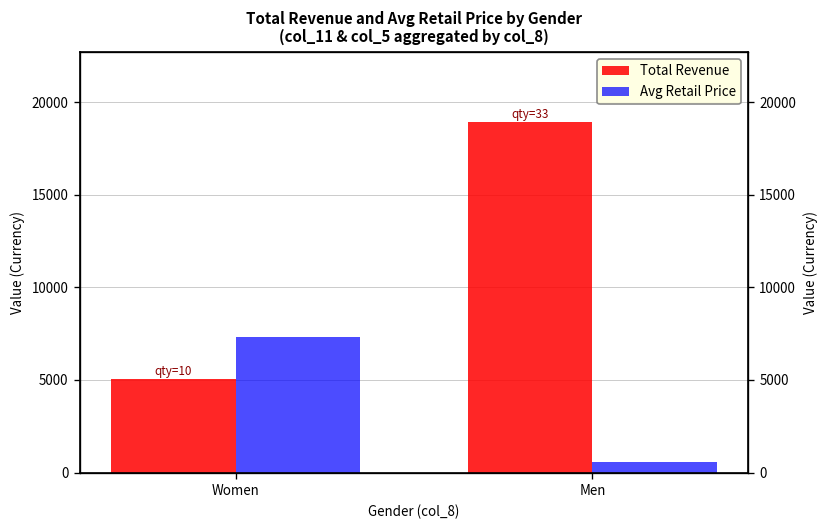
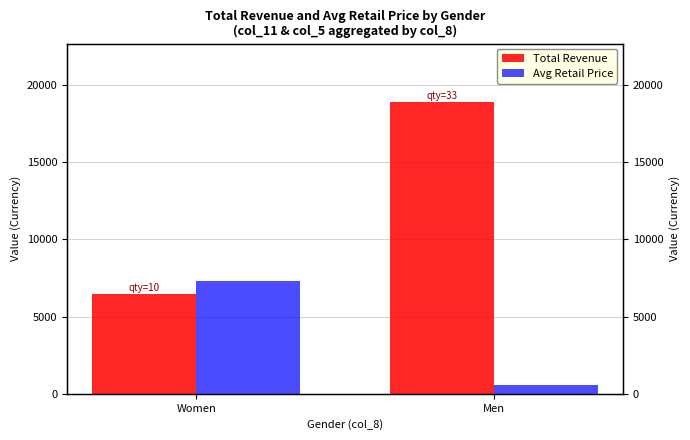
  {
    "Total Revenue": {
-     "Women": 5000
+     "Women": 6500
    },
    "Avg Retail Price": {
      "Women": 7300,
      "Men": 600
    }
  }
